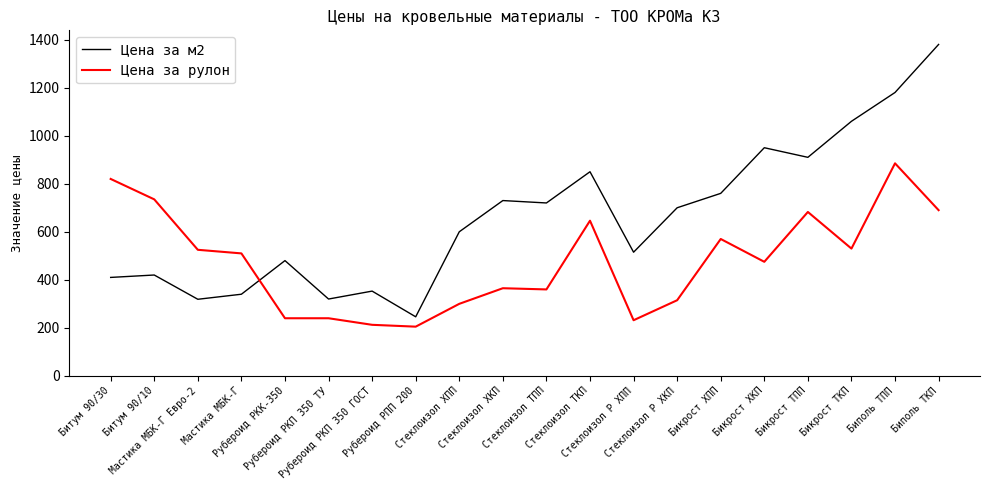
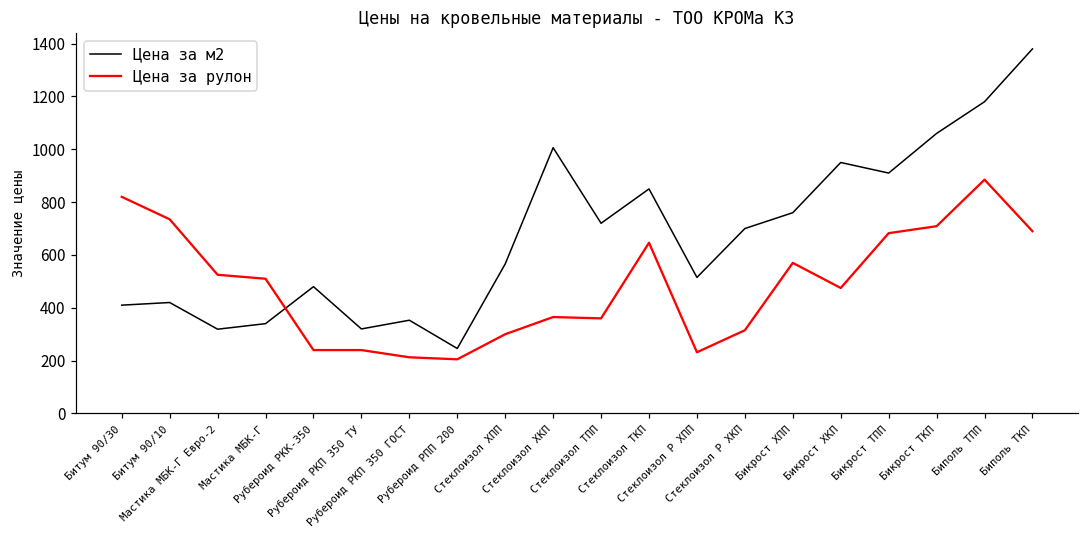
  {
    "Цена за м2": {
      "Битум 90/30": 410,
      "Битум 90/10": 420,
      "Мастика МБК-Г Евро-2": 320,
      "Мастика МБК-Г": 340,
      "Рубероид РКК-350": 480,
      "Рубероид РКП 350 ТУ": 320,
      "Рубероид РКП 350 ГОСТ": 350,
      "Рубероид РПП 200": 250,
-     "Стеклоизол ХПП": 600,
-     "Стеклоизол ХКП": 730,
+     "Стеклоизол ХПП": 570,
+     "Стеклоизол ХКП": 1010,
      "Стеклоизол ТПП": 720,
      "Стеклоизол ТКП": 850,
      "Стеклоизол Р ХПП": 520,
      "Стеклоизол Р ХКП": 700,
      "Бикрост ХПП": 760,
      "Бикрост ХКП": 950,
      "Бикрост ТПП": 910,
      "Бикрост ТКП": 1060,
      "Биполь ТПП": 1180,
      "Биполь ТКП": 1380
    },
    "Цена за рулон": {
      "Битум 90/30": 820,
      "Битум 90/10": 740,
      "Мастика МБК-Г Евро-2": 530,
      "Мастика МБК-Г": 510,
      "Рубероид РКК-350": 240,
      "Рубероид РКП 350 ТУ": 240,
      "Рубероид РКП 350 ГОСТ": 210,
      "Рубероид РПП 200": 210,
      "Стеклоизол ХПП": 300,
      "Стеклоизол ХКП": 370,
      "Стеклоизол ТПП": 360,
      "Стеклоизол ТКП": 650,
      "Стеклоизол Р ХПП": 230,
      "Стеклоизол Р ХКП": 320,
      "Бикрост ХПП": 570,
      "Бикрост ХКП": 480,
      "Бикрост ТПП": 680,
-     "Бикрост ТКП": 530,
+     "Бикрост ТКП": 710,
      "Биполь ТПП": 890,
      "Биполь ТКП": 690
    }
  }
